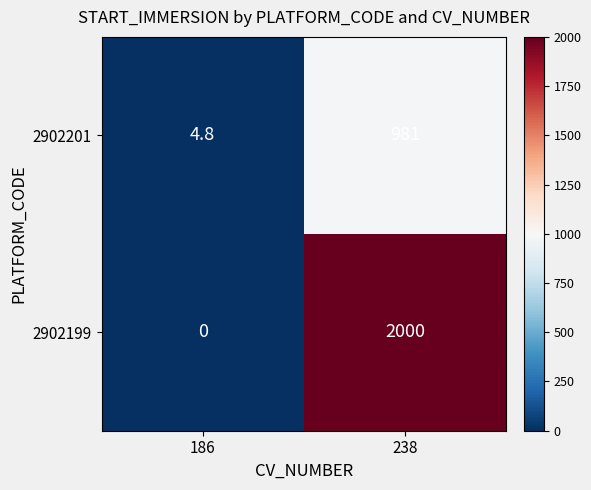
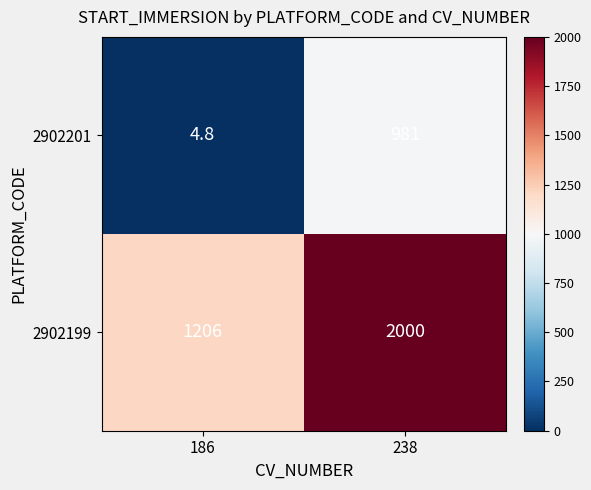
  {
    "2902201": {
      "186": 4.8
    },
    "2902199": {
-     "186": 0,
+     "186": 1206,
      "238": 2000
    }
  }
